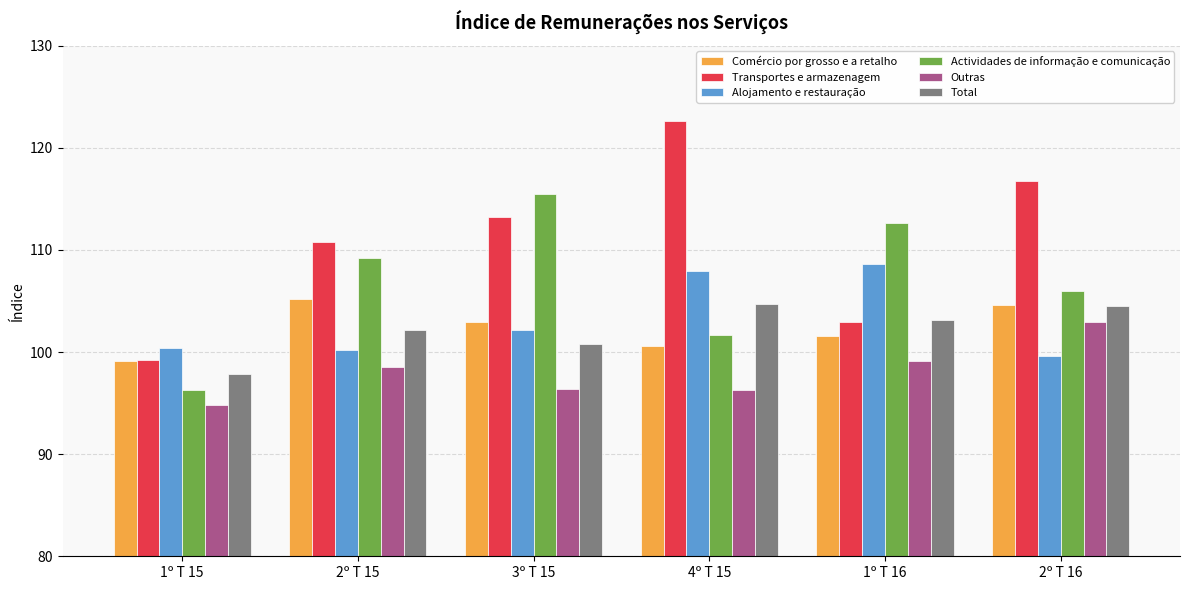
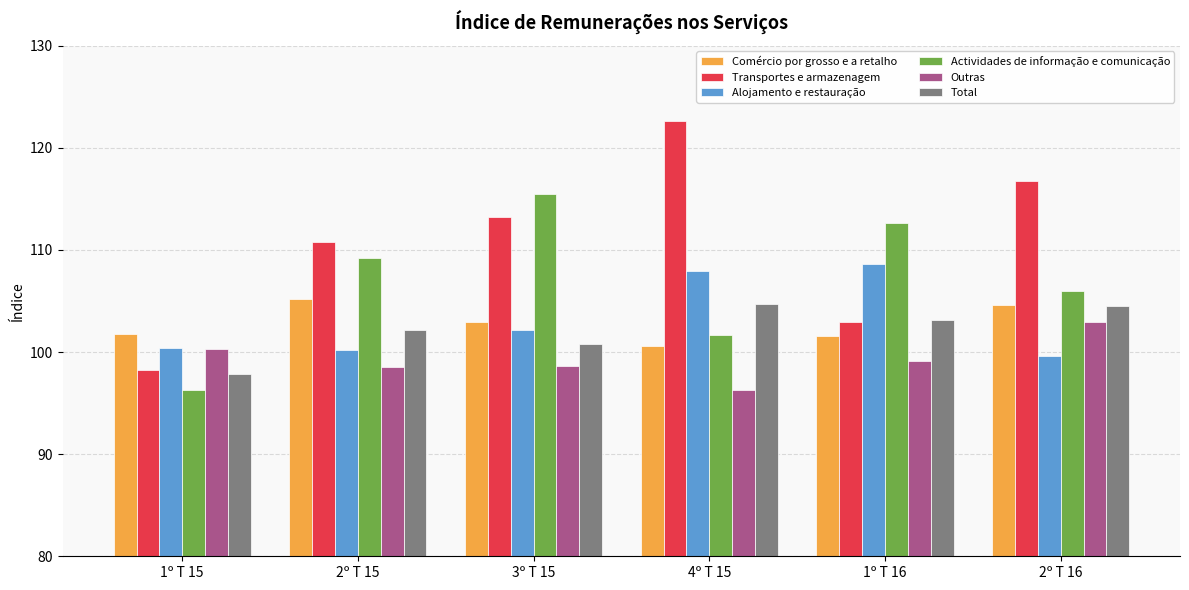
  {
    "Comércio por grosso e a retalho": {
-     "1º T 15": 99.1,
+     "1º T 15": 101.8,
      "2º T 15": 105.2,
      "3º T 15": 103.0,
      "4º T 15": 100.5,
      "1º T 16": 101.5,
      "2º T 16": 104.6
    },
    "Transportes e armazenagem": {
-     "1º T 15": 99.2,
+     "1º T 15": 98.3,
      "2º T 15": 110.8,
      "3º T 15": 113.2,
      "4º T 15": 122.6,
      "1º T 16": 102.9,
      "2º T 16": 116.7
    },
    "Alojamento e restauração": {
      "1º T 15": 100.4,
      "2º T 15": 100.2,
      "3º T 15": 102.1,
      "4º T 15": 107.9,
      "1º T 16": 108.7,
      "2º T 16": 99.6
    },
    "Actividades de informação e comunicação": {
      "1º T 15": 96.3,
      "2º T 15": 109.2,
      "3º T 15": 115.4,
      "4º T 15": 101.6,
      "1º T 16": 112.7,
      "2º T 16": 106.0
    },
    "Outras": {
-     "1º T 15": 94.8,
+     "1º T 15": 100.3,
      "2º T 15": 98.5,
-     "3º T 15": 96.4,
+     "3º T 15": 98.6,
      "4º T 15": 96.3,
      "1º T 16": 99.2,
      "2º T 16": 102.9
    },
    "Total": {
      "1º T 15": 97.9,
      "2º T 15": 102.2,
      "3º T 15": 100.8,
      "4º T 15": 104.7,
      "1º T 16": 103.2,
      "2º T 16": 104.5
    }
  }
